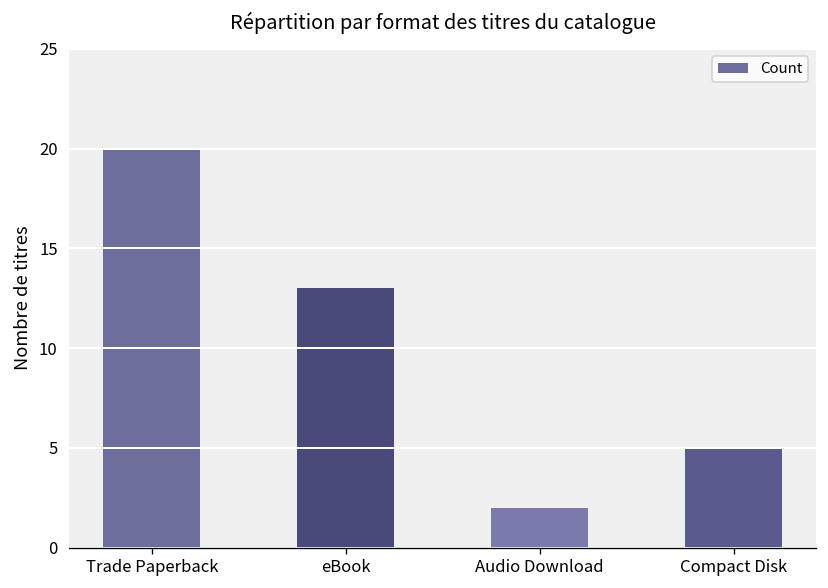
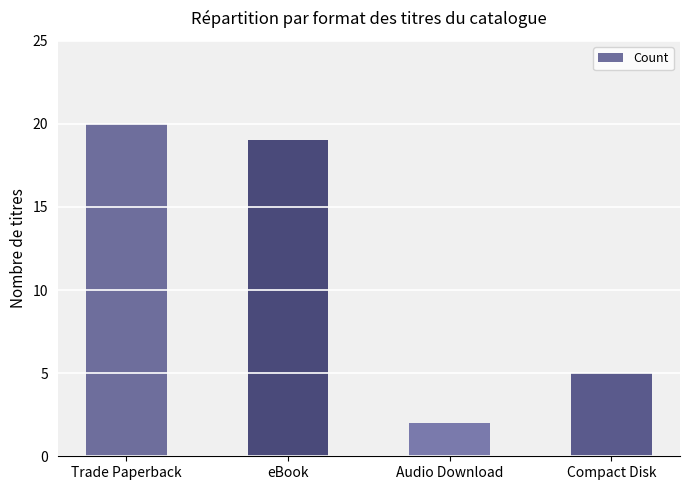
  {
    "Trade Paperback": 20,
-   "eBook": 13,
+   "eBook": 19,
    "Audio Download": 2,
    "Compact Disk": 5
  }
